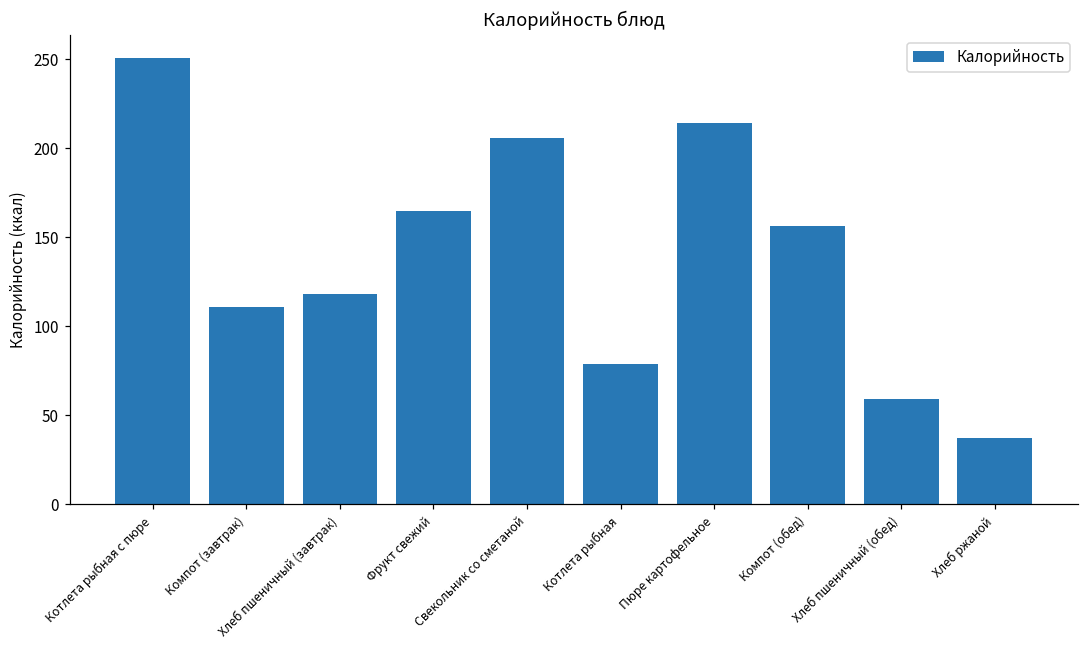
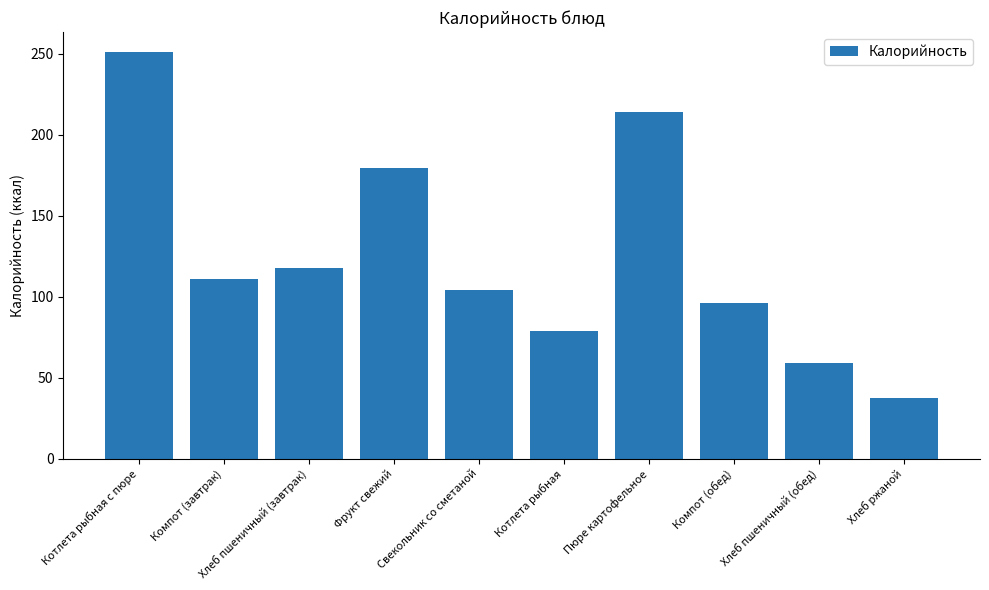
  {
    "Котлета рыбная с пюре": 251,
    "Компот (завтрак)": 111,
    "Хлеб пшеничный (завтрак)": 118,
-   "Фрукт свежий": 165,
-   "Свекольник со сметаной": 206,
+   "Фрукт свежий": 179,
+   "Свекольник со сметаной": 104,
    "Котлета рыбная": 79,
    "Пюре картофельное": 214,
-   "Компот (обед)": 156,
+   "Компот (обед)": 96,
    "Хлеб пшеничный (обед)": 59,
    "Хлеб ржаной": 38
  }
